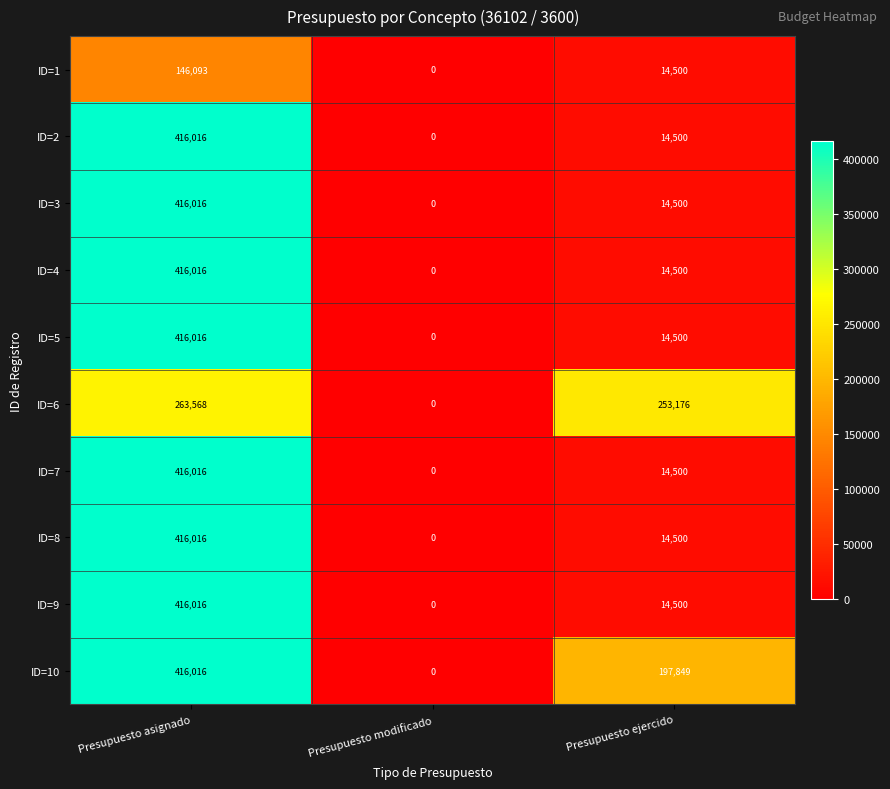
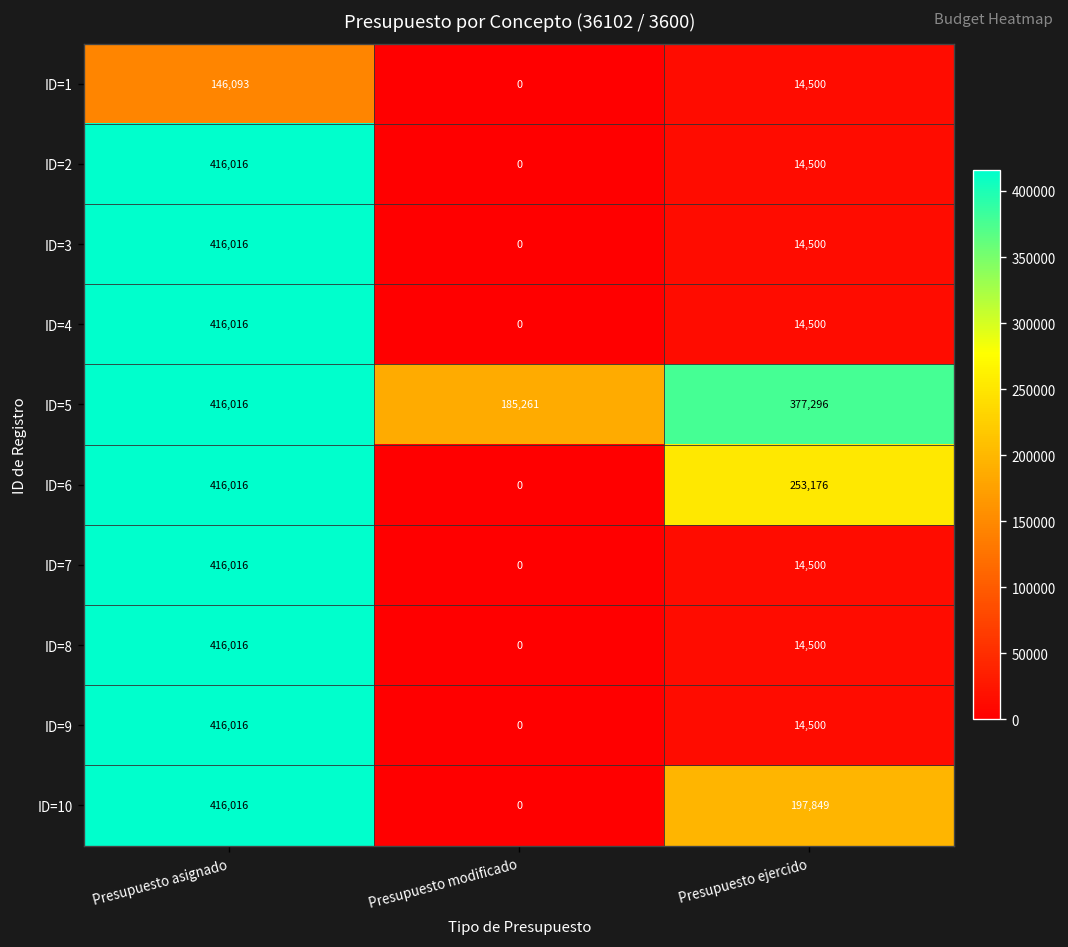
  {
    "ID=1": {
      "Presupuesto asignado": "146,093",
      "Presupuesto modificado": "0",
      "Presupuesto ejercido": "14,500"
    },
    "ID=2": {
      "Presupuesto asignado": "416,016",
      "Presupuesto modificado": "0",
      "Presupuesto ejercido": "14,500"
    },
    "ID=3": {
      "Presupuesto asignado": "416,016",
      "Presupuesto modificado": "0",
      "Presupuesto ejercido": "14,500"
    },
    "ID=4": {
      "Presupuesto asignado": "416,016",
      "Presupuesto modificado": "0",
      "Presupuesto ejercido": "14,500"
    },
    "ID=5": {
      "Presupuesto asignado": "416,016",
-     "Presupuesto modificado": "0",
-     "Presupuesto ejercido": "14,500"
+     "Presupuesto modificado": "185,261",
+     "Presupuesto ejercido": "377,296"
    },
    "ID=6": {
-     "Presupuesto asignado": "263,568",
+     "Presupuesto asignado": "416,016",
      "Presupuesto modificado": "0",
      "Presupuesto ejercido": "253,176"
    },
    "ID=7": {
      "Presupuesto asignado": "416,016",
      "Presupuesto modificado": "0",
      "Presupuesto ejercido": "14,500"
    },
    "ID=8": {
      "Presupuesto asignado": "416,016",
      "Presupuesto modificado": "0",
      "Presupuesto ejercido": "14,500"
    },
    "ID=9": {
      "Presupuesto asignado": "416,016",
      "Presupuesto modificado": "0",
      "Presupuesto ejercido": "14,500"
    },
    "ID=10": {
      "Presupuesto asignado": "416,016",
      "Presupuesto modificado": "0",
      "Presupuesto ejercido": "197,849"
    }
  }
